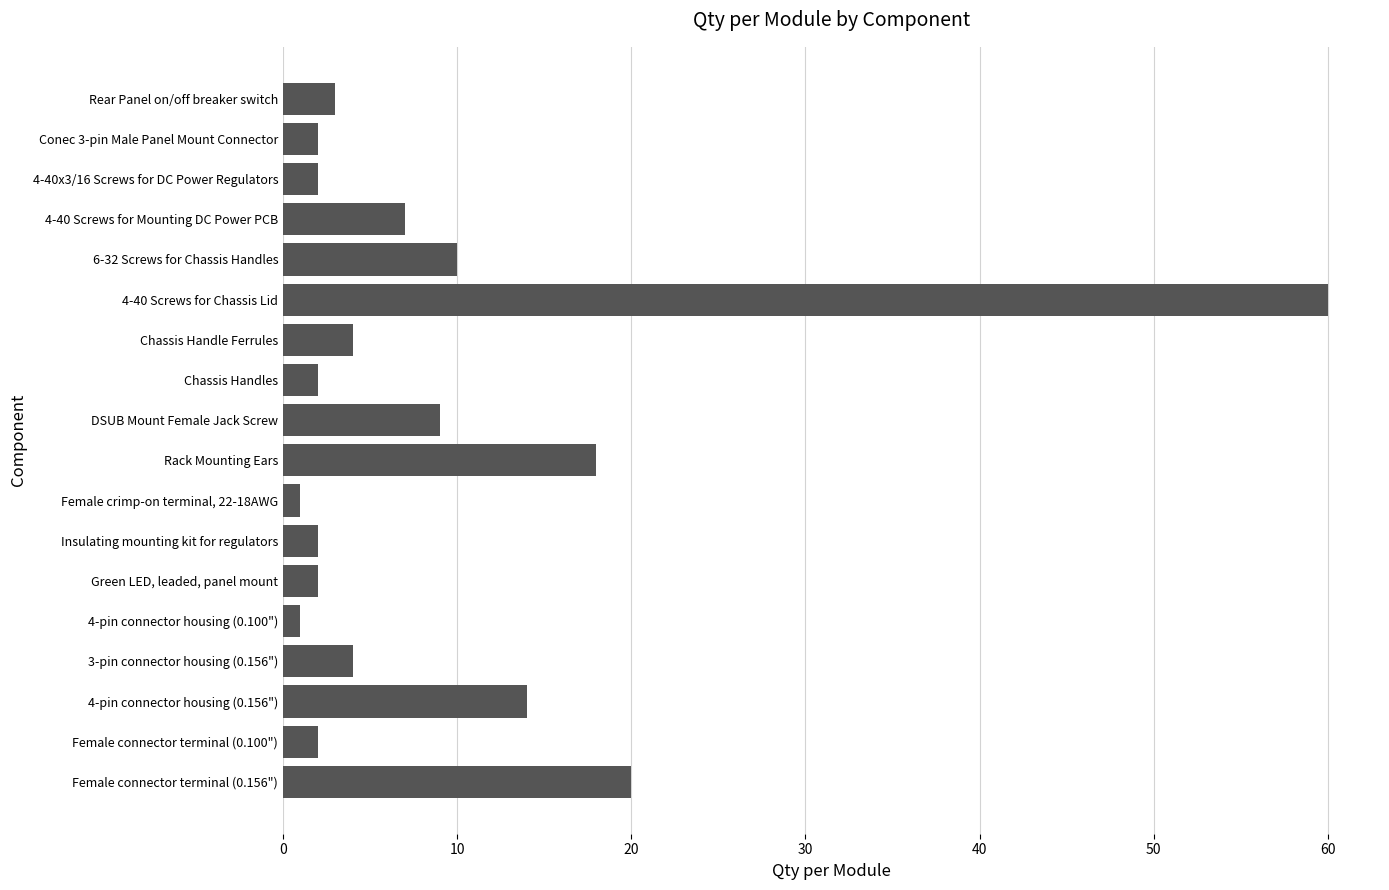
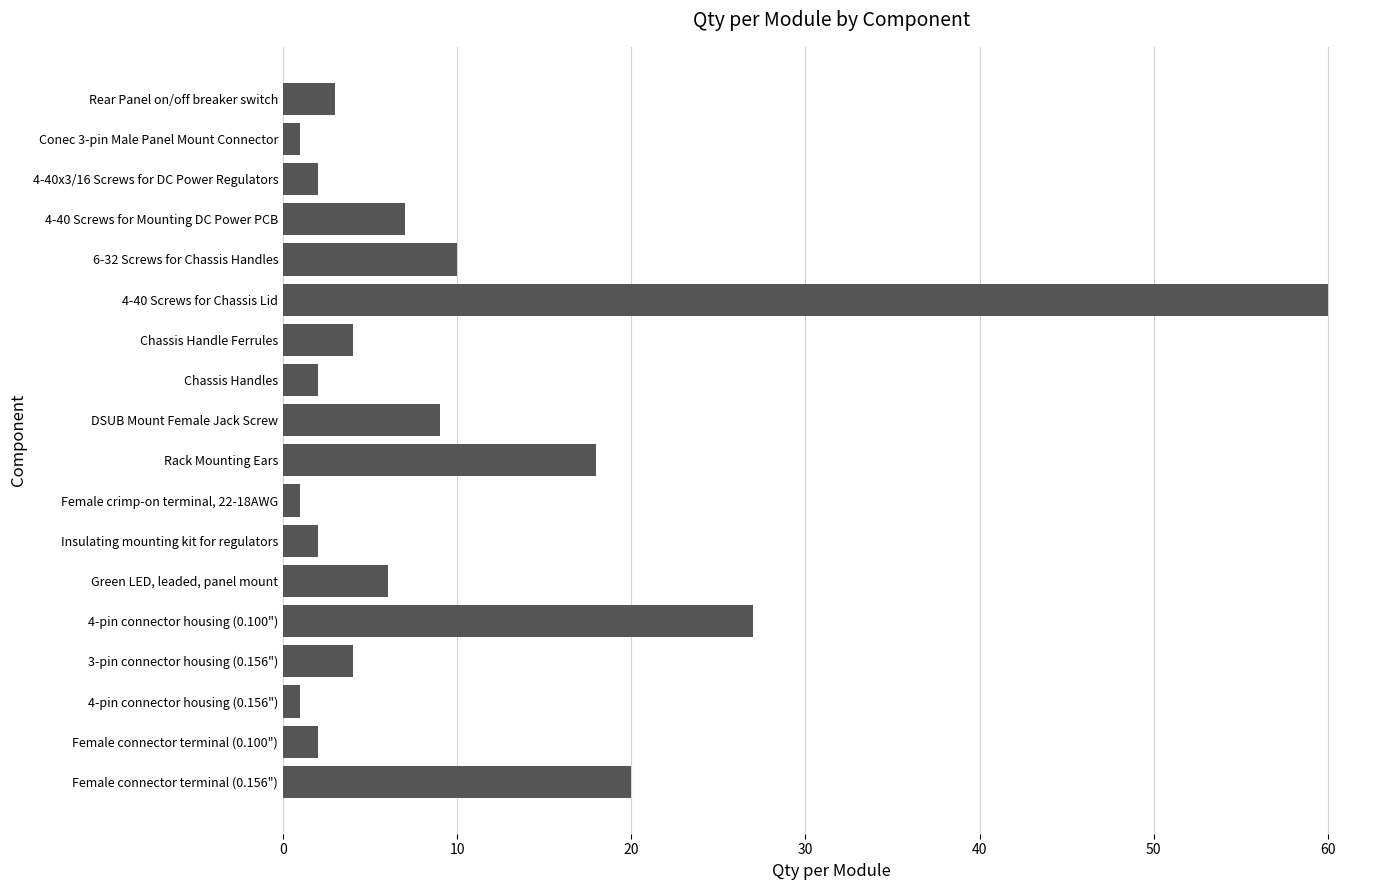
  {
    "Rear Panel on/off breaker switch": 3,
-   "Conec 3-pin Male Panel Mount Connector": 2,
+   "Conec 3-pin Male Panel Mount Connector": 1,
    "4-40x3/16 Screws for DC Power Regulators": 2,
    "4-40 Screws for Mounting DC Power PCB": 7,
    "6-32 Screws for Chassis Handles": 10,
    "4-40 Screws for Chassis Lid": 60,
    "Chassis Handle Ferrules": 4,
    "Chassis Handles": 2,
    "DSUB Mount Female Jack Screw": 9,
    "Rack Mounting Ears": 18,
    "Female crimp-on terminal, 22-18AWG": 1,
    "Insulating mounting kit for regulators": 2,
-   "Green LED, leaded, panel mount": 2,
-   "4-pin connector housing (0.100\")": 1,
+   "Green LED, leaded, panel mount": 6,
+   "4-pin connector housing (0.100\")": 27,
    "3-pin connector housing (0.156\")": 4,
-   "4-pin connector housing (0.156\")": 14,
+   "4-pin connector housing (0.156\")": 1,
    "Female connector terminal (0.100\")": 2,
    "Female connector terminal (0.156\")": 20
  }
